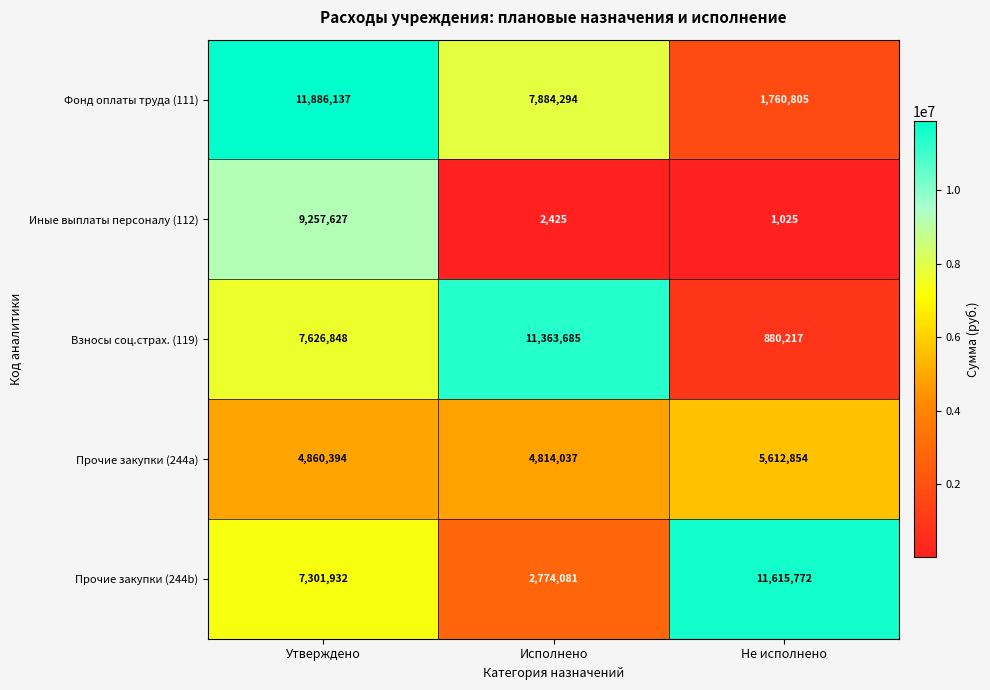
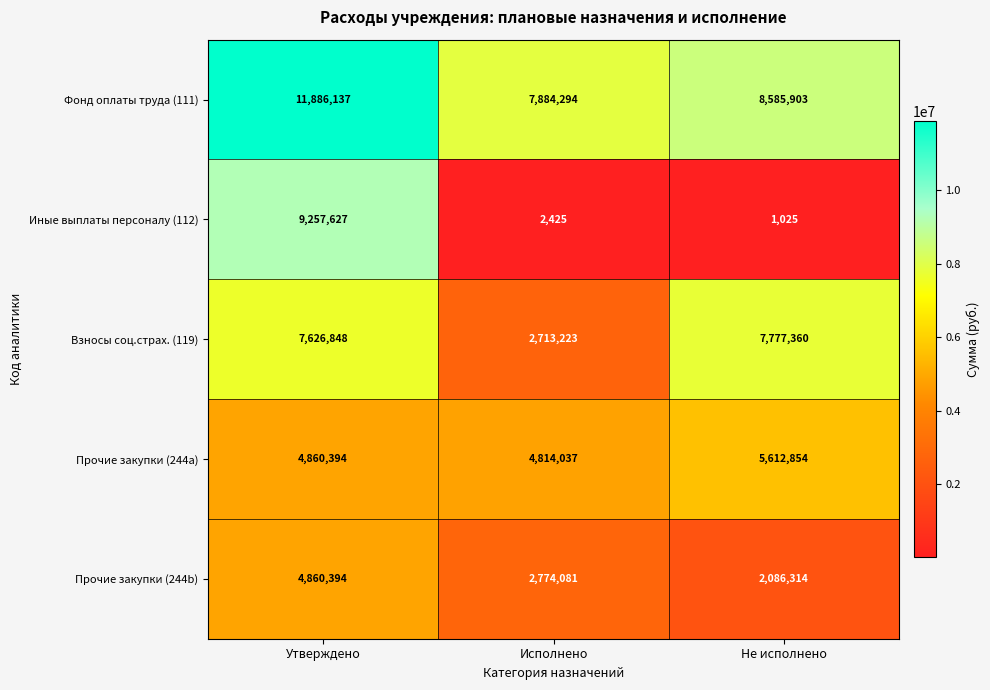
  {
    "Фонд оплаты труда (111)": {
      "Утверждено": "11,886,137",
      "Исполнено": "7,884,294",
-     "Не исполнено": "1,760,805"
+     "Не исполнено": "8,585,903"
    },
    "Иные выплаты персоналу (112)": {
      "Утверждено": "9,257,627",
      "Исполнено": "2,425",
      "Не исполнено": "1,025"
    },
    "Взносы соц.страх. (119)": {
      "Утверждено": "7,626,848",
-     "Исполнено": "11,363,685",
-     "Не исполнено": "880,217"
+     "Исполнено": "2,713,223",
+     "Не исполнено": "7,777,360"
    },
    "Прочие закупки (244a)": {
      "Утверждено": "4,860,394",
      "Исполнено": "4,814,037",
      "Не исполнено": "5,612,854"
    },
    "Прочие закупки (244b)": {
-     "Утверждено": "7,301,932",
+     "Утверждено": "4,860,394",
      "Исполнено": "2,774,081",
-     "Не исполнено": "11,615,772"
+     "Не исполнено": "2,086,314"
    }
  }
